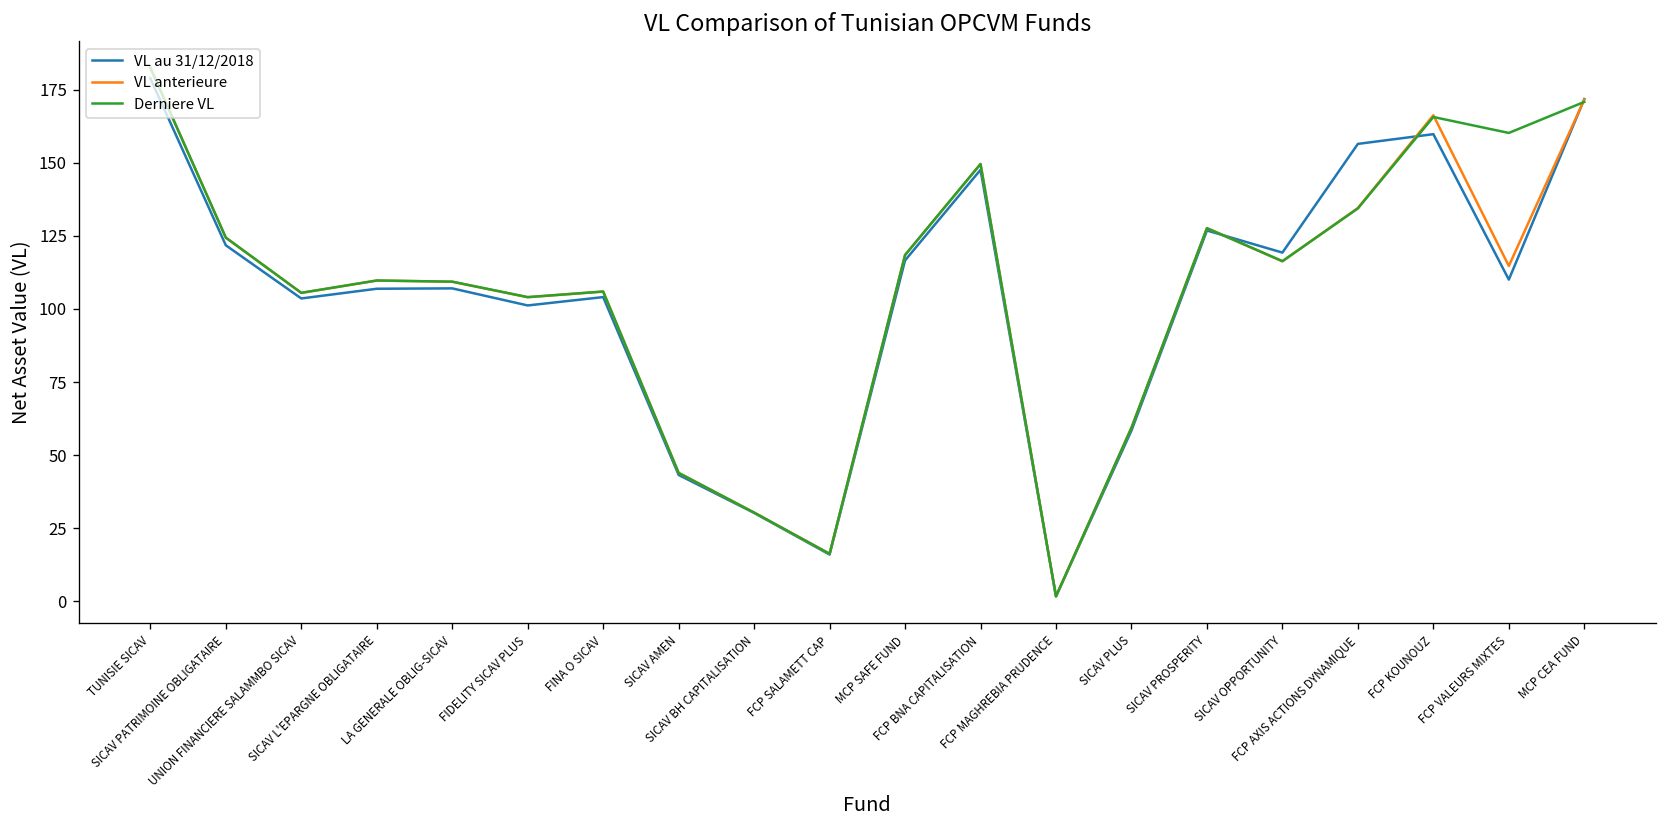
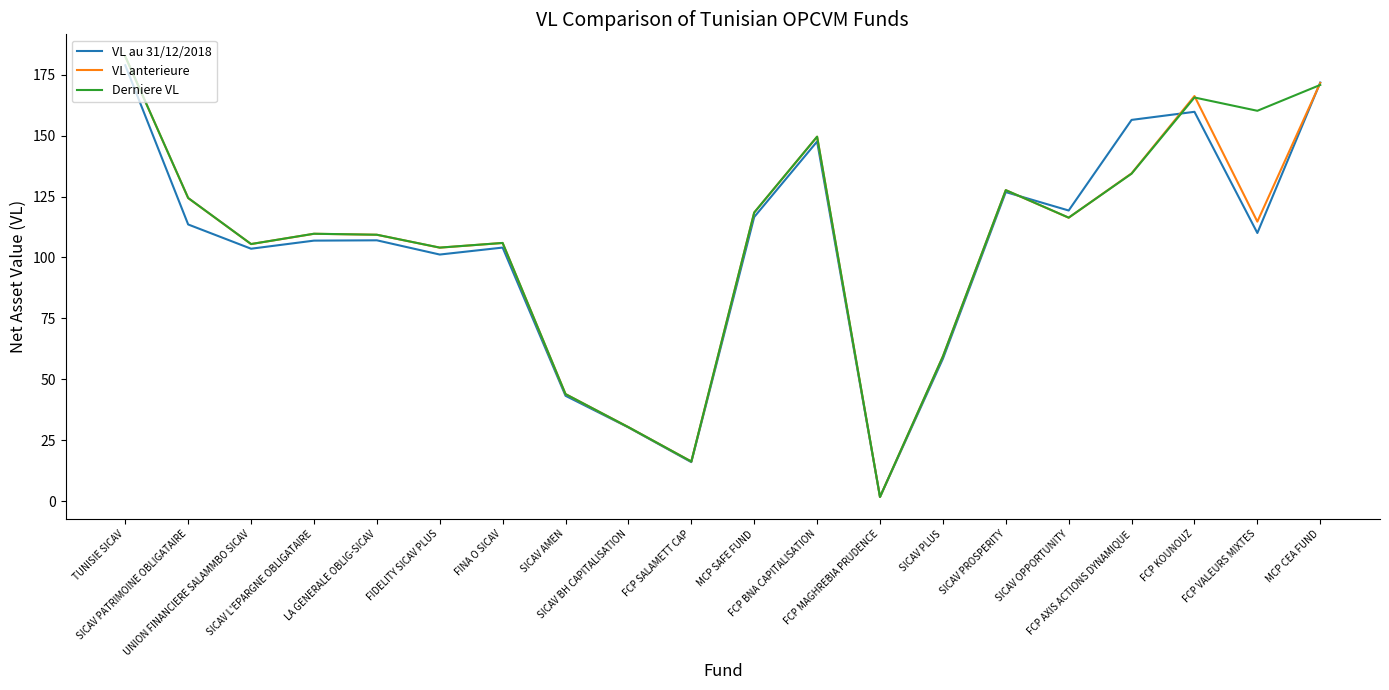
  {
    "VL au 31/12/2018": {
-     "SICAV PATRIMOINE OBLIGATAIRE": 122,
+     "SICAV PATRIMOINE OBLIGATAIRE": 114,
      "UNION FINANCIERE SALAMMBO SICAV": 104,
      "SICAV L'EPARGNE OBLIGATAIRE": 107,
      "LA GENERALE OBLIG-SICAV": 107,
      "FIDELITY SICAV PLUS": 101,
      "FINA O SICAV": 104,
      "MCP SAFE FUND": 117,
      "FCP BNA CAPITALISATION": 148,
      "SICAV OPPORTUNITY": 119,
      "FCP AXIS ACTIONS DYNAMIQUE": 156,
      "FCP KOUNOUZ": 160,
      "FCP VALEURS MIXTES": 110
    },
    "VL anterieure": {
      "FCP VALEURS MIXTES": 115
    },
    "Derniere VL": {
      "FCP VALEURS MIXTES": 160
    }
  }
